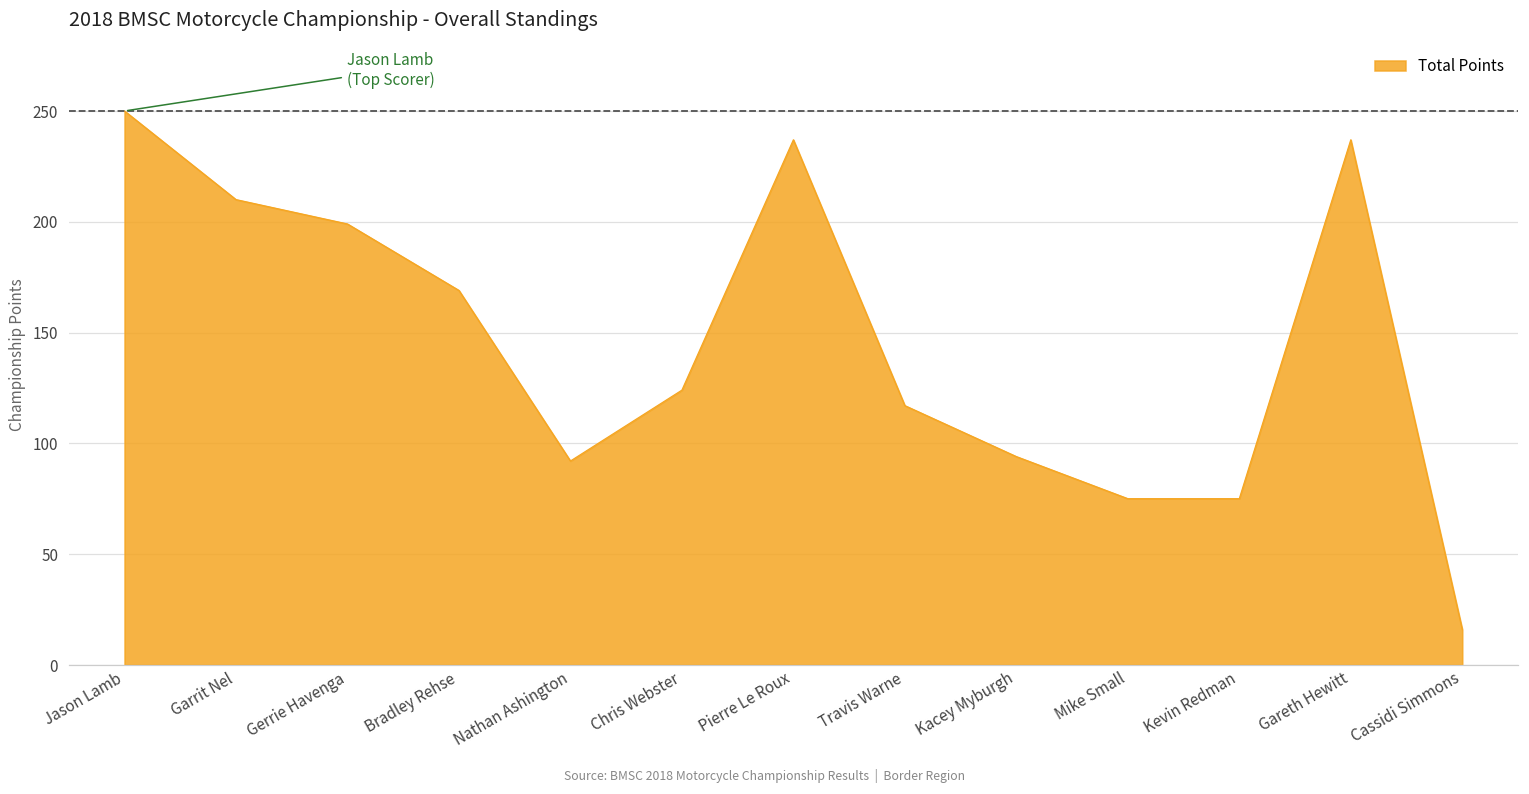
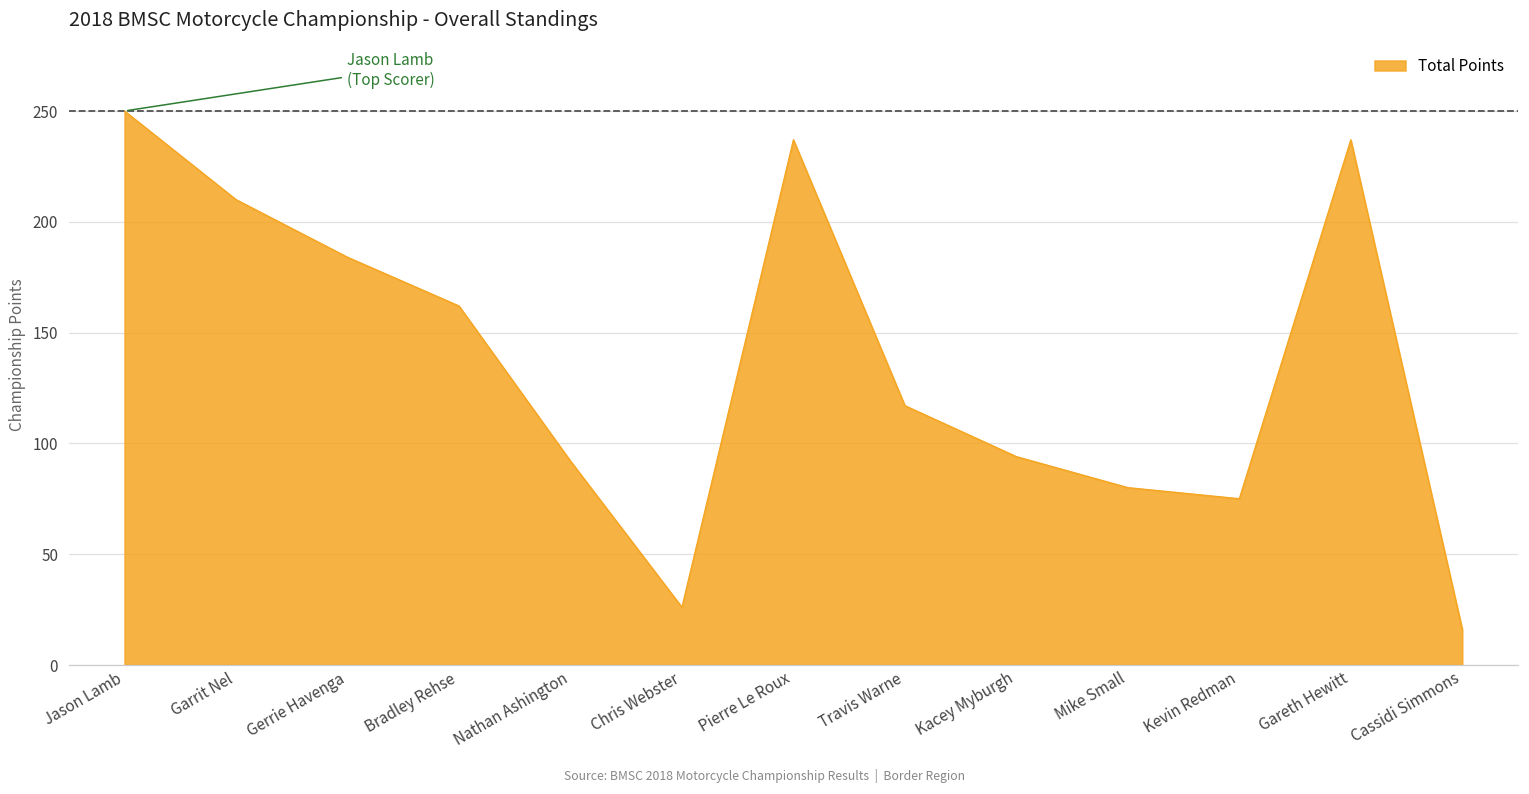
  {
    "Jason Lamb": 250,
    "Garrit Nel": 210,
-   "Gerrie Havenga": 199,
-   "Bradley Rehse": 169,
+   "Gerrie Havenga": 184,
+   "Bradley Rehse": 162,
    "Nathan Ashington": 92,
-   "Chris Webster": 124,
+   "Chris Webster": 26,
    "Pierre Le Roux": 237,
    "Travis Warne": 117,
    "Kacey Myburgh": 94,
-   "Mike Small": 75,
+   "Mike Small": 80,
    "Kevin Redman": 75,
    "Gareth Hewitt": 237,
    "Cassidi Simmons": 16
  }
